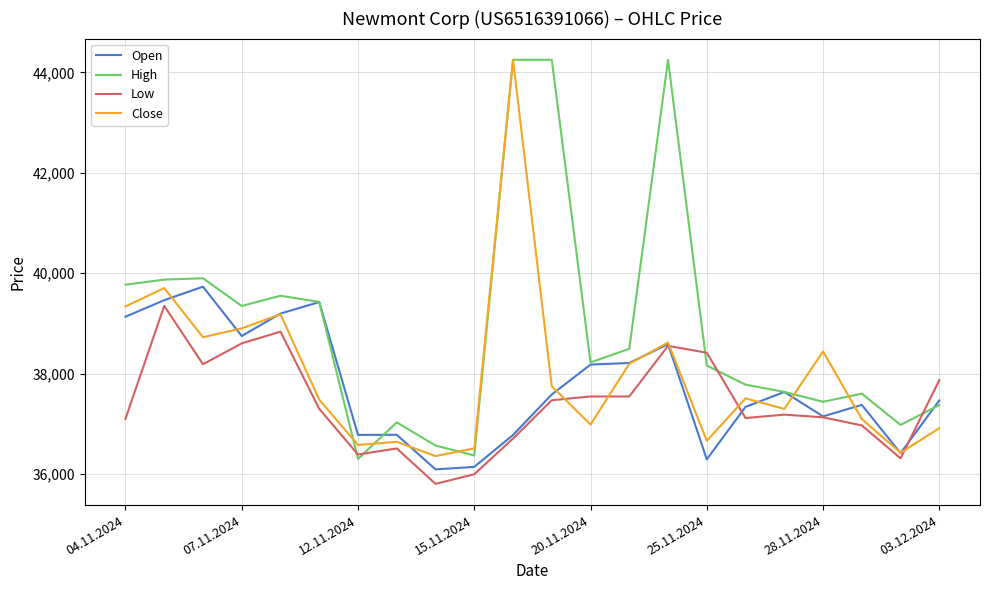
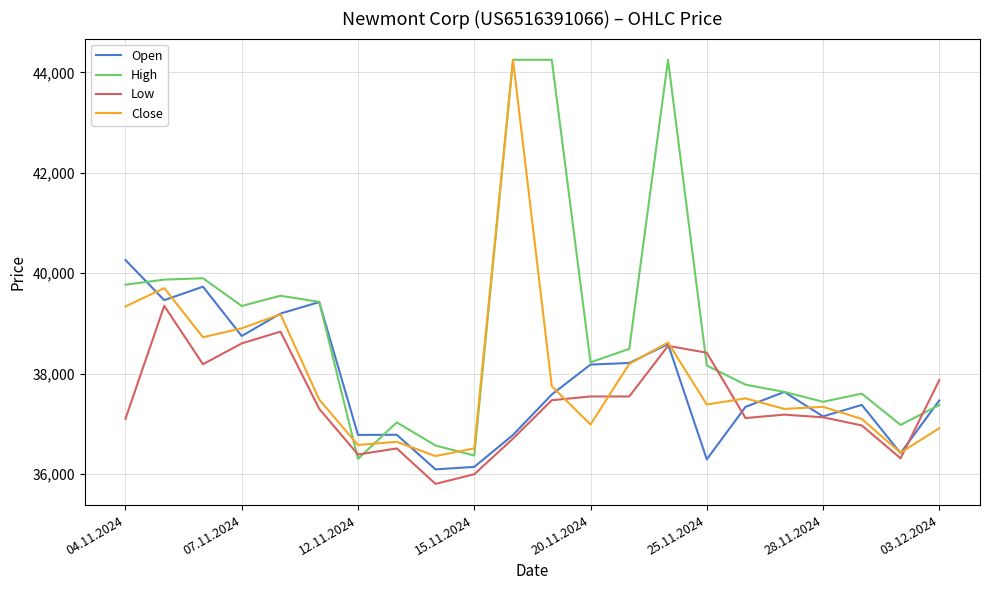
  {
    "Open": {
-     "04.11.2024": "39,100",
+     "04.11.2024": "40,300",
      "07.11.2024": "38,700",
      "12.11.2024": "36,800",
      "15.11.2024": "36,100",
      "25.11.2024": "36,300",
      "03.12.2024": "37,500"
    },
    "High": {
      "04.11.2024": "39,800",
      "07.11.2024": "39,300",
      "12.11.2024": "36,300",
      "15.11.2024": "36,400",
      "25.11.2024": "38,200",
      "28.11.2024": "37,400",
      "03.12.2024": "37,400"
    },
    "Low": {
      "04.11.2024": "37,100",
      "07.11.2024": "38,600",
      "12.11.2024": "36,400",
      "15.11.2024": "36,000",
      "20.11.2024": "37,500",
      "25.11.2024": "38,400",
      "03.12.2024": "37,900"
    },
    "Close": {
      "04.11.2024": "39,300",
      "07.11.2024": "38,900",
      "12.11.2024": "36,600",
      "15.11.2024": "36,500",
      "20.11.2024": "37,000",
-     "25.11.2024": "36,700",
-     "28.11.2024": "38,400",
+     "25.11.2024": "37,400",
+     "28.11.2024": "37,300",
      "03.12.2024": "36,900"
    }
  }
